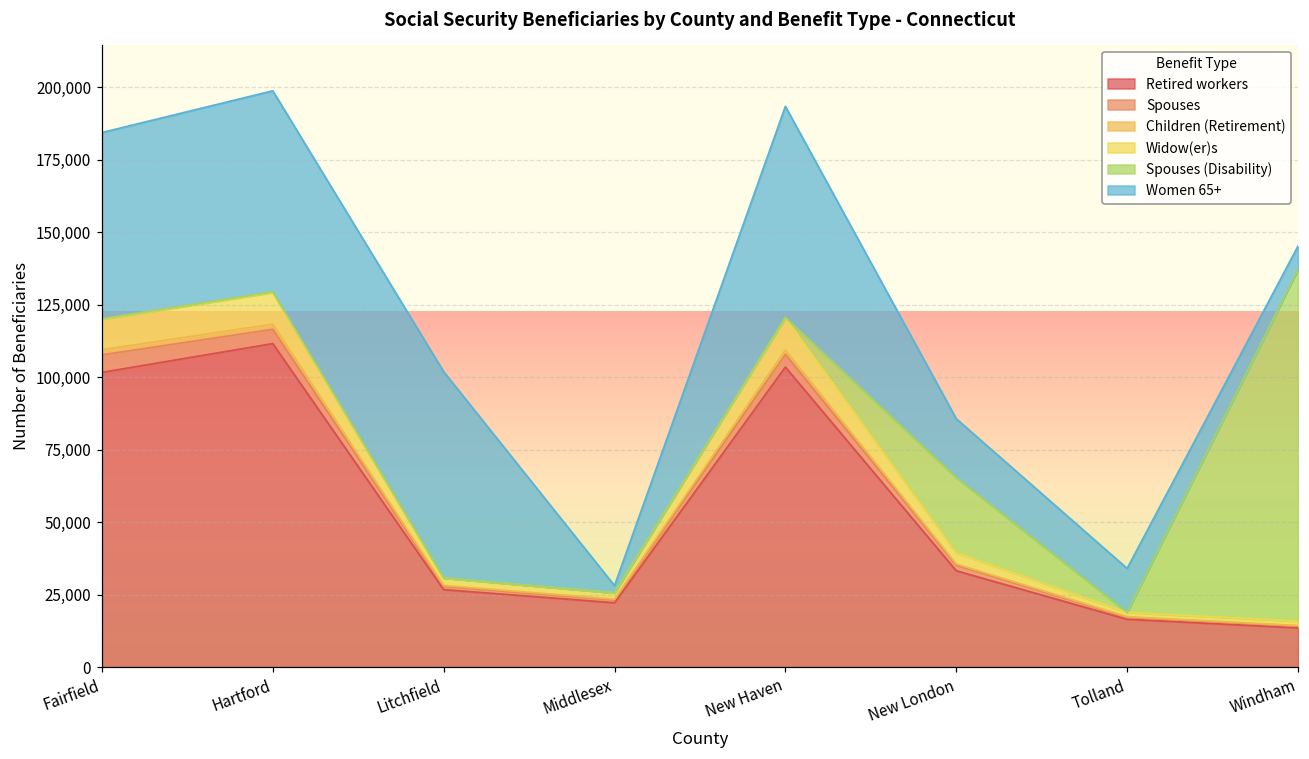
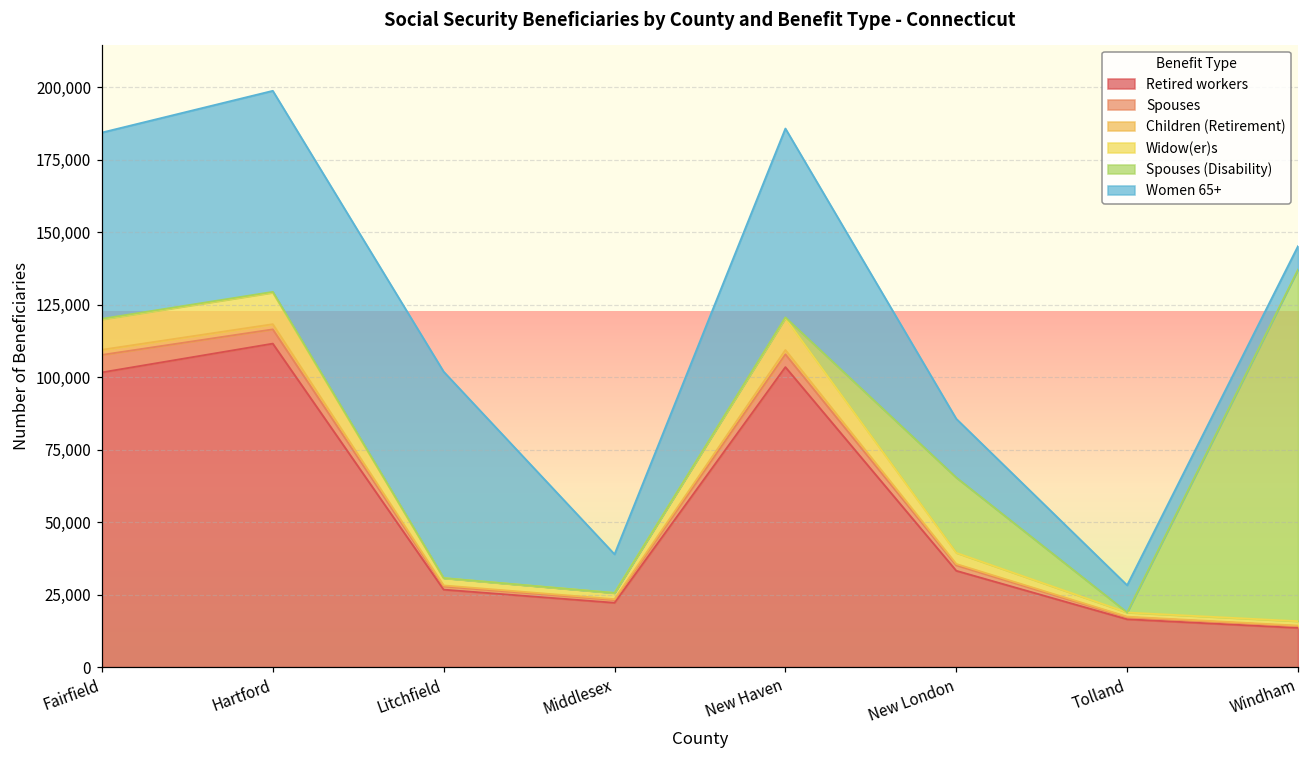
  {
    "Spouses (Disability)": {
      "New London": "26,000",
      "Windham": "121,000"
    },
    "Women 65+": {
      "Fairfield": "64,000",
      "Hartford": "69,000",
      "Litchfield": "71,000",
-     "Middlesex": "2,000",
-     "New Haven": "73,000",
+     "Middlesex": "13,000",
+     "New Haven": "65,000",
      "New London": "20,000",
-     "Tolland": "15,000",
+     "Tolland": "9,000",
      "Windham": "8,000"
    }
  }
